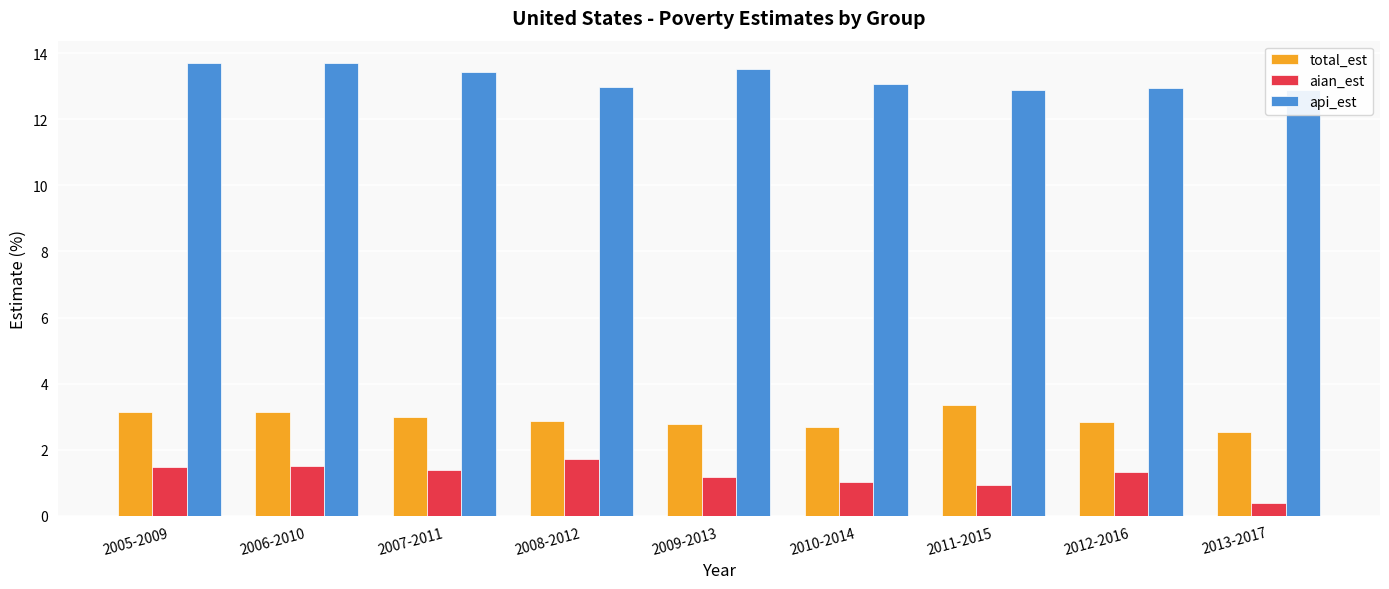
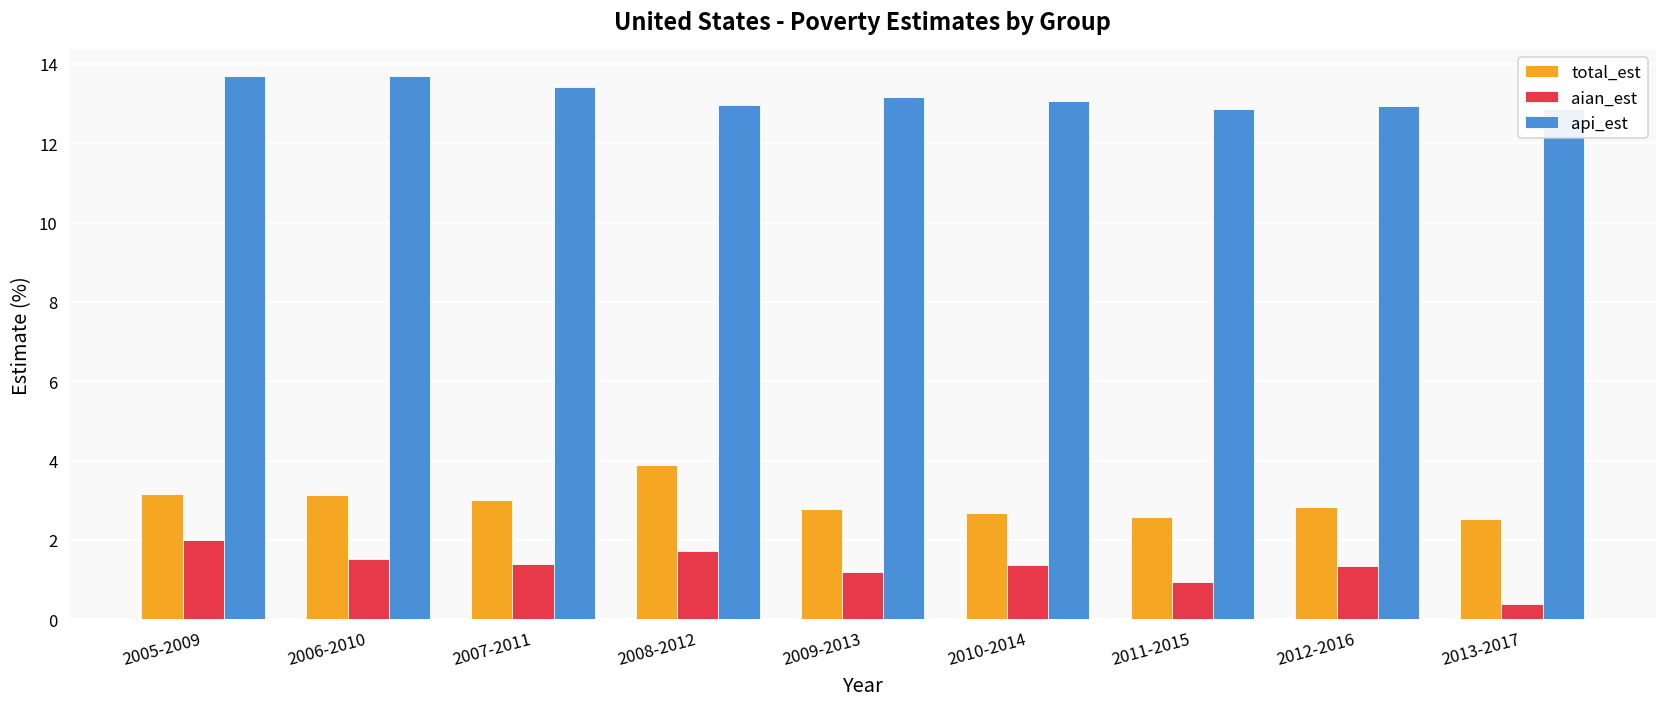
  {
    "total_est": {
      "2005-2009": 3.2,
      "2006-2010": 3.1,
      "2007-2011": 3.0,
-     "2008-2012": 2.9,
+     "2008-2012": 3.9,
      "2009-2013": 2.8,
      "2010-2014": 2.7,
-     "2011-2015": 3.3,
+     "2011-2015": 2.6,
      "2012-2016": 2.8,
      "2013-2017": 2.5
    },
    "aian_est": {
-     "2005-2009": 1.5,
+     "2005-2009": 2.0,
      "2006-2010": 1.5,
      "2007-2011": 1.4,
      "2008-2012": 1.7,
      "2009-2013": 1.2,
-     "2010-2014": 1.0,
+     "2010-2014": 1.4,
      "2011-2015": 0.9,
      "2012-2016": 1.3,
      "2013-2017": 0.4
    },
    "api_est": {
      "2005-2009": 13.7,
      "2006-2010": 13.7,
      "2007-2011": 13.4,
      "2008-2012": 13.0,
-     "2009-2013": 13.5,
+     "2009-2013": 13.2,
      "2010-2014": 13.1,
      "2011-2015": 12.9,
      "2012-2016": 12.9
    }
  }
